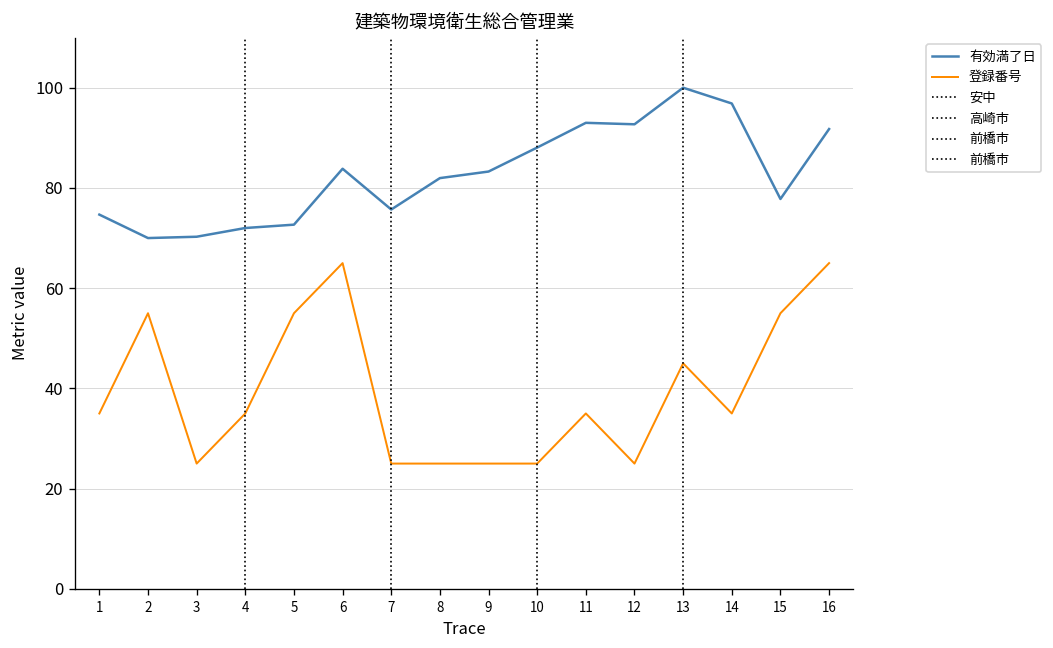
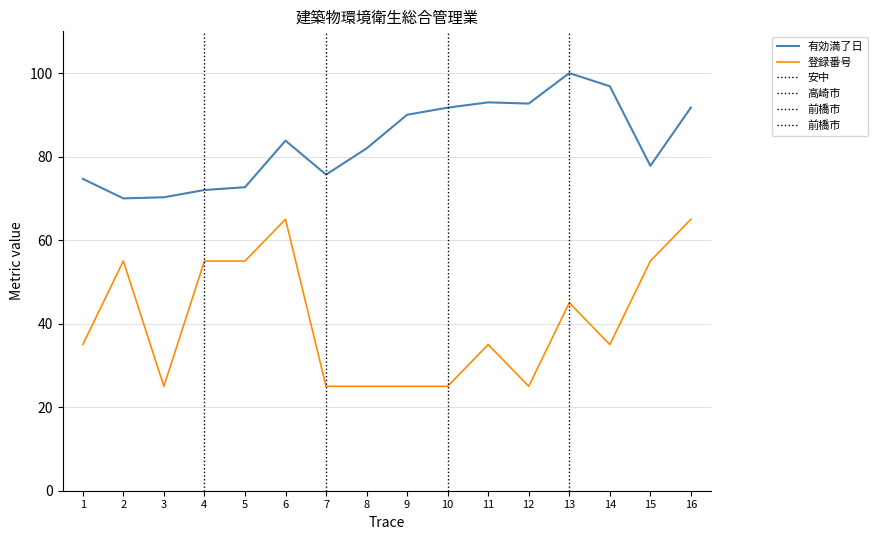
  {
    "有効満了日": {
      "1": 75,
      "2": 70,
      "3": 70,
      "4": 72,
      "5": 73,
      "6": 84,
      "7": 76,
      "8": 82,
-     "9": 83,
-     "10": 88,
+     "9": 90,
+     "10": 92,
      "11": 93,
      "12": 93,
      "13": 100,
      "14": 97,
      "15": 78,
      "16": 92
    },
    "登録番号": {
      "1": 35,
      "2": 55,
      "3": 25,
-     "4": 35,
+     "4": 55,
      "5": 55,
      "6": 65,
      "7": 25,
      "8": 25,
      "9": 25,
      "10": 25,
      "11": 35,
      "12": 25,
      "13": 45,
      "14": 35,
      "15": 55,
      "16": 65
    }
  }
